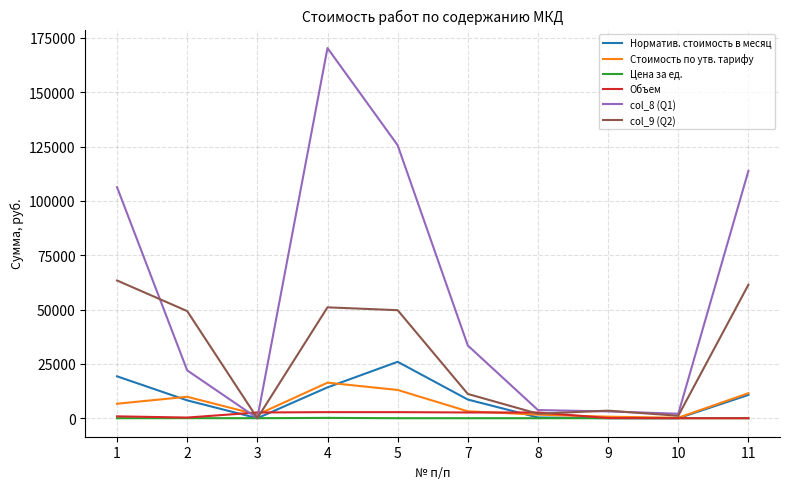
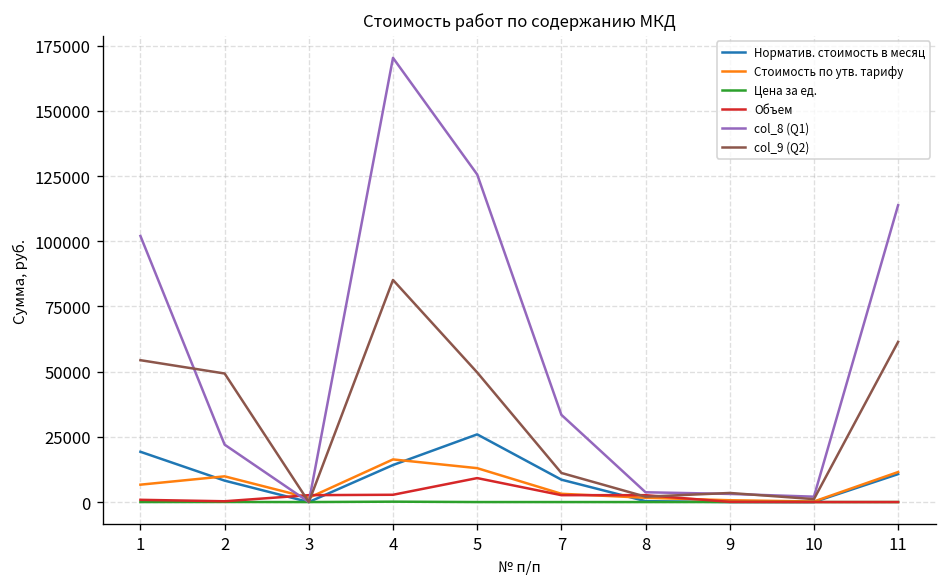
  {
    "Норматив. стоимость в месяц": {
      "1": 19000,
      "2": 8000,
      "4": 14000,
      "5": 26000,
      "7": 9000
    },
    "Стоимость по утв. тарифу": {
      "1": 7000,
      "2": 10000,
      "4": 16000,
      "5": 13000
    },
    "Цена за ед.": {
      "4": 0,
      "5": 0,
      "7": 0
    },
    "Объем": {
      "4": 3000,
-     "5": 3000
+     "5": 9000
    },
    "col_8 (Q1)": {
-     "1": 106000,
+     "1": 102000,
      "2": 22000,
      "4": 170000,
      "5": 126000,
      "7": 33000,
      "11": 114000
    },
    "col_9 (Q2)": {
-     "1": 63000,
+     "1": 54000,
      "2": 49000,
-     "4": 51000,
+     "4": 85000,
      "5": 50000,
      "7": 11000,
      "11": 61000
    }
  }
